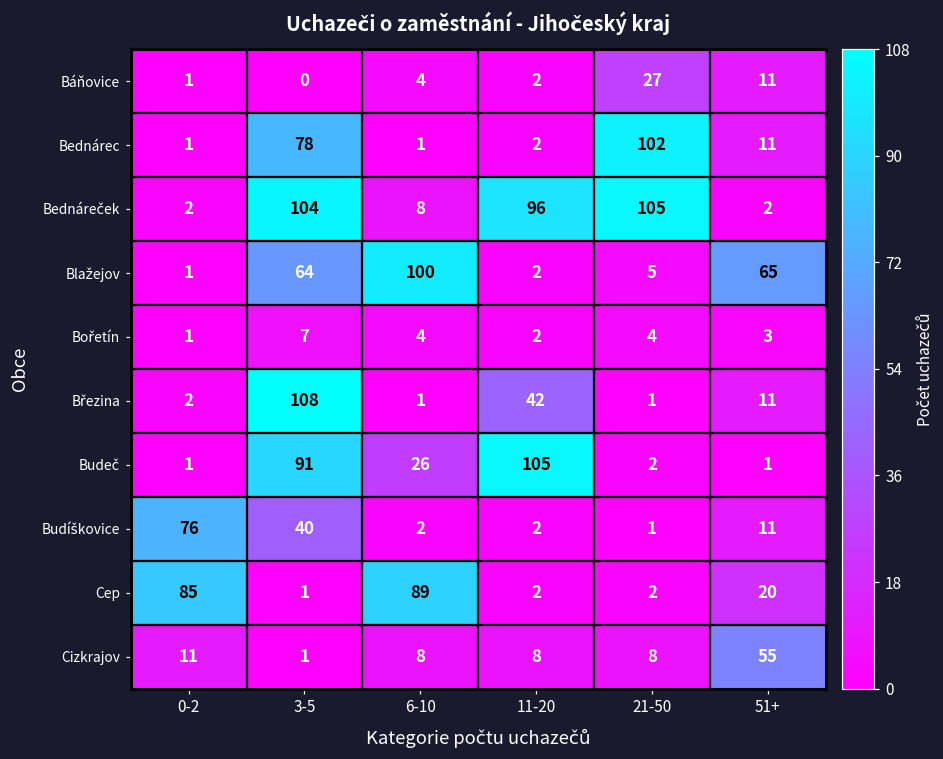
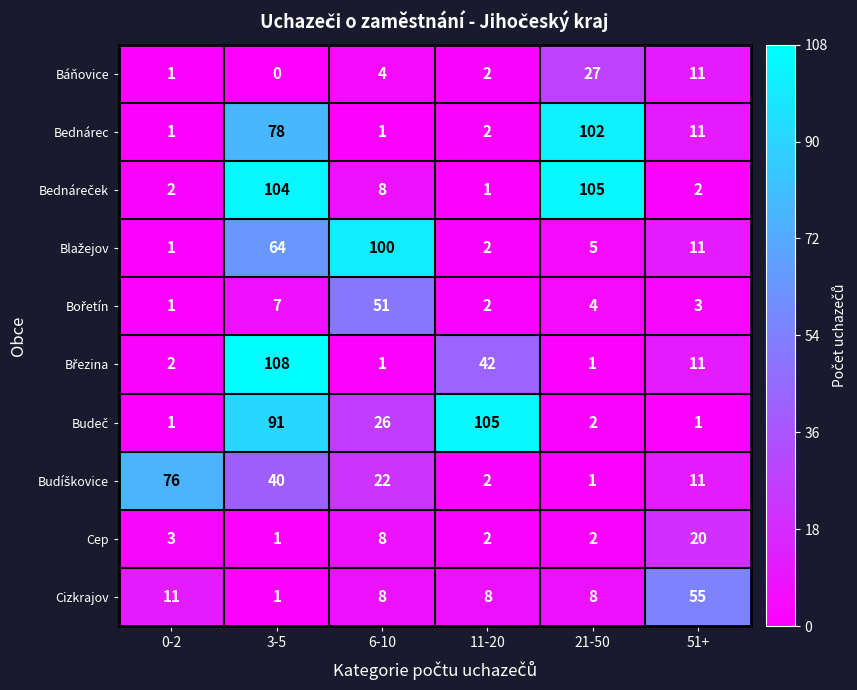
  {
    "Báňovice": {
      "0-2": 1,
      "3-5": 0,
      "6-10": 4,
      "11-20": 2,
      "21-50": 27,
      "51+": 11
    },
    "Bednárec": {
      "0-2": 1,
      "3-5": 78,
      "6-10": 1,
      "11-20": 2,
      "21-50": 102,
      "51+": 11
    },
    "Bednáreček": {
      "0-2": 2,
      "3-5": 104,
      "6-10": 8,
-     "11-20": 96,
+     "11-20": 1,
      "21-50": 105,
      "51+": 2
    },
    "Blažejov": {
      "0-2": 1,
      "3-5": 64,
      "6-10": 100,
      "11-20": 2,
      "21-50": 5,
-     "51+": 65
+     "51+": 11
    },
    "Bořetín": {
      "0-2": 1,
      "3-5": 7,
-     "6-10": 4,
+     "6-10": 51,
      "11-20": 2,
      "21-50": 4,
      "51+": 3
    },
    "Březina": {
      "0-2": 2,
      "3-5": 108,
      "6-10": 1,
      "11-20": 42,
      "21-50": 1,
      "51+": 11
    },
    "Budeč": {
      "0-2": 1,
      "3-5": 91,
      "6-10": 26,
      "11-20": 105,
      "21-50": 2,
      "51+": 1
    },
    "Budíškovice": {
      "0-2": 76,
      "3-5": 40,
-     "6-10": 2,
+     "6-10": 22,
      "11-20": 2,
      "21-50": 1,
      "51+": 11
    },
    "Cep": {
-     "0-2": 85,
+     "0-2": 3,
      "3-5": 1,
-     "6-10": 89,
+     "6-10": 8,
      "11-20": 2,
      "21-50": 2,
      "51+": 20
    },
    "Cizkrajov": {
      "0-2": 11,
      "3-5": 1,
      "6-10": 8,
      "11-20": 8,
      "21-50": 8,
      "51+": 55
    }
  }
